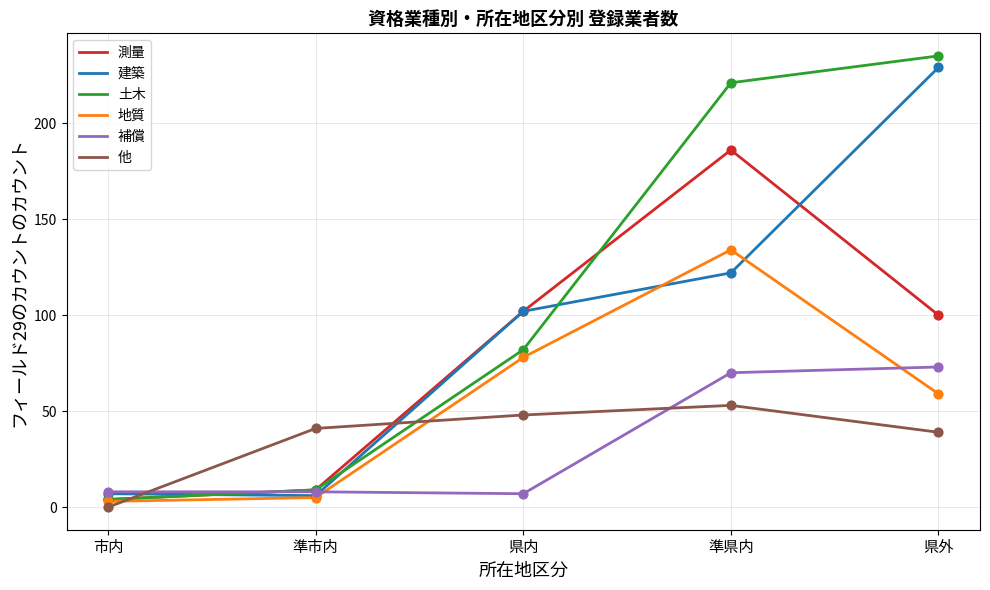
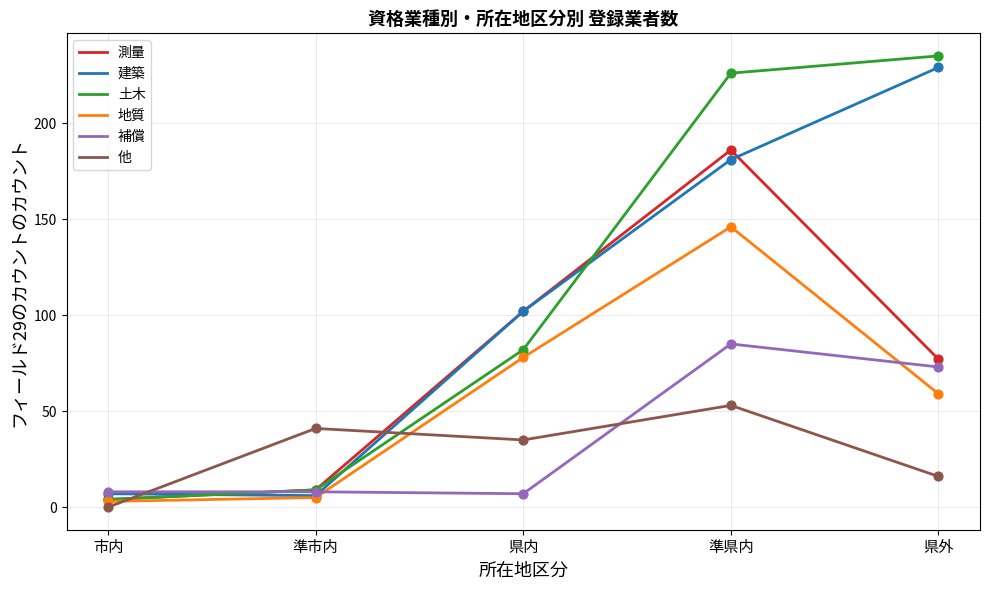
  {
    "測量": {
      "準県内": 186,
-     "県外": 100
+     "県外": 77
    },
    "建築": {
-     "準県内": 122,
+     "準県内": 181,
      "県外": 229
    },
    "土木": {
      "県内": 82,
-     "準県内": 221,
+     "準県内": 226,
      "県外": 235
    },
    "地質": {
      "県内": 78,
-     "準県内": 134,
+     "準県内": 146,
      "県外": 59
    },
    "補償": {
      "県内": 7,
-     "準県内": 70,
+     "準県内": 85,
      "県外": 73
    },
    "他": {
      "市内": 0,
      "準市内": 41,
-     "県内": 48,
+     "県内": 35,
      "準県内": 53,
-     "県外": 39
+     "県外": 16
    }
  }
